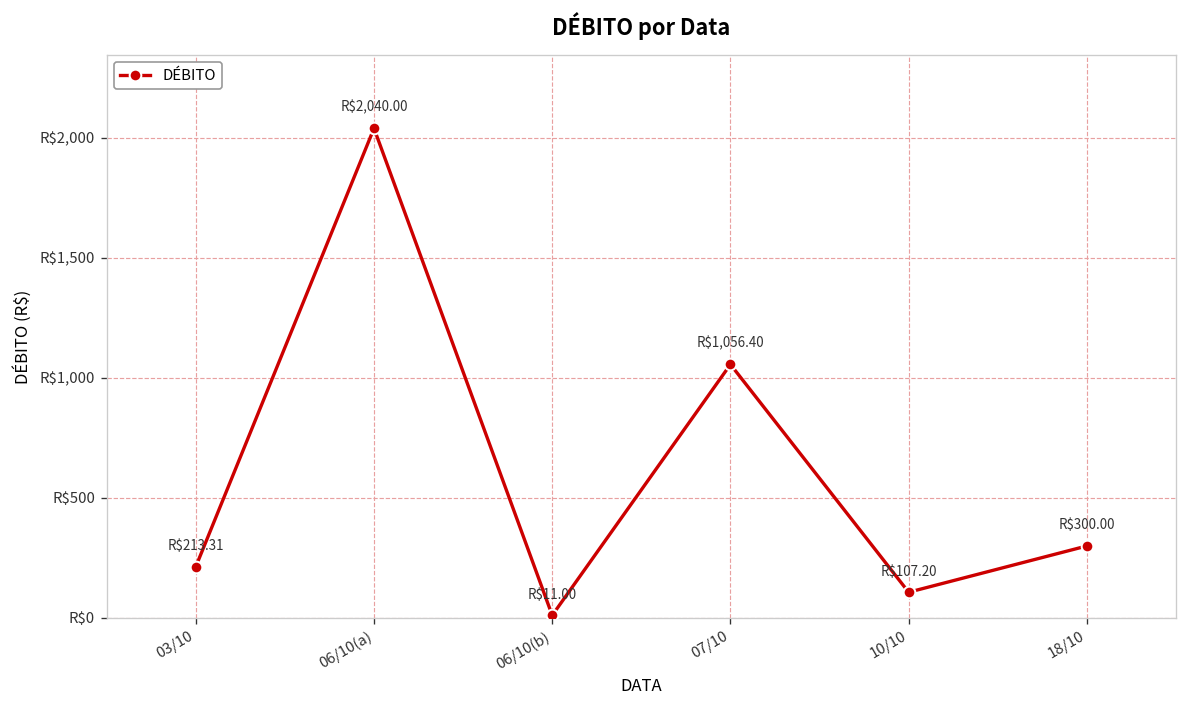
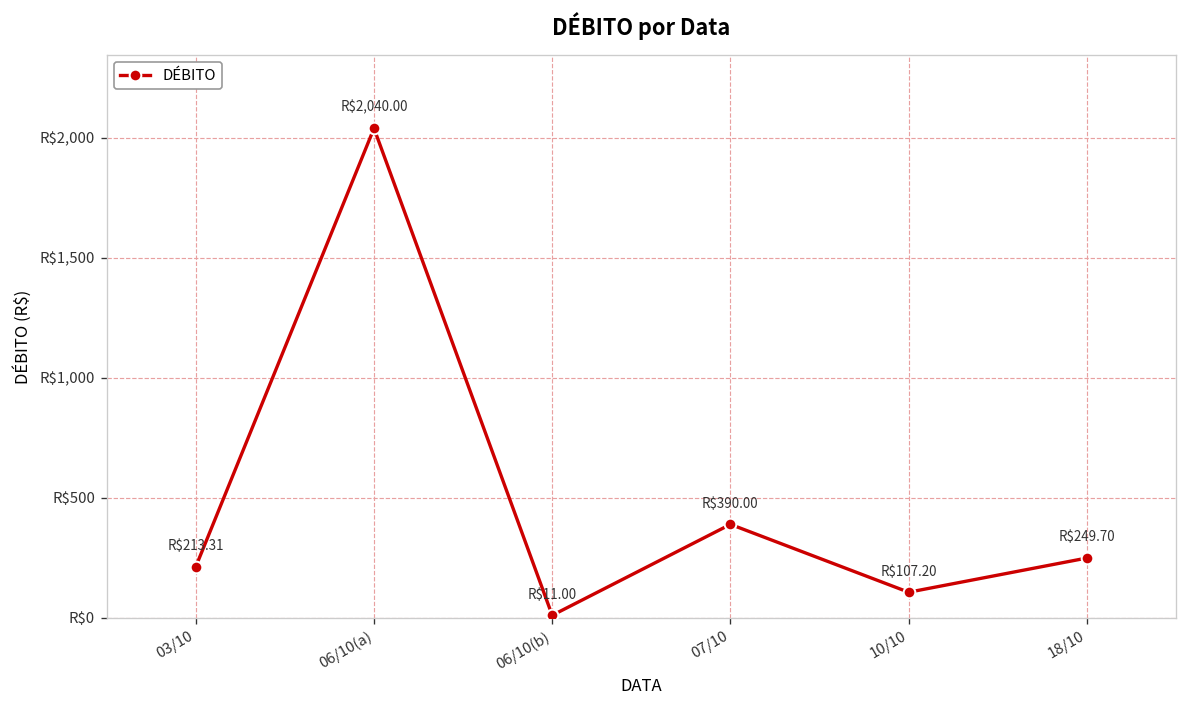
  {
    "03/10": "$213.31",
    "06/10(a)": "$2,040.00",
    "06/10(b)": "$11.00",
-   "07/10": "$1,056.40",
+   "07/10": "$390.00",
    "10/10": "$107.20",
-   "18/10": "$300.00"
+   "18/10": "$249.70"
  }
